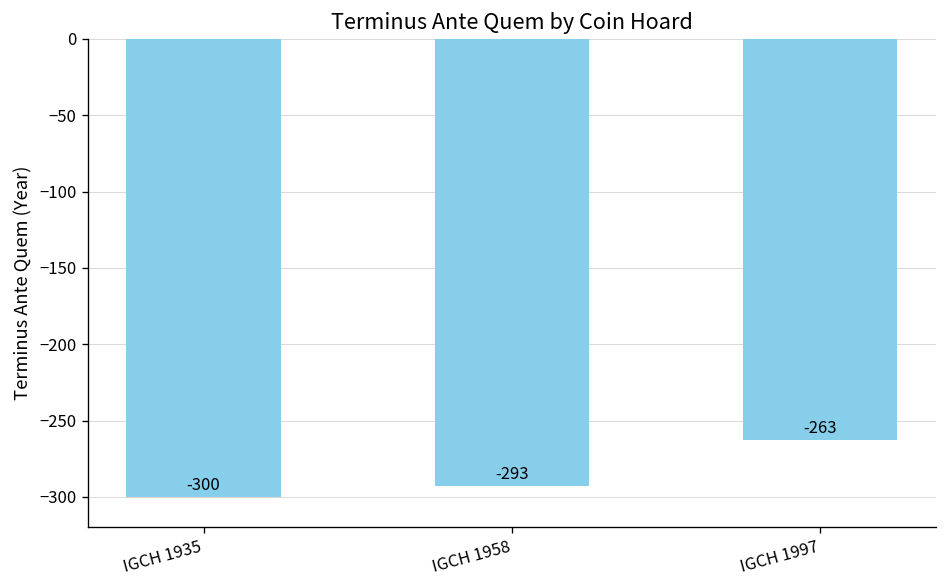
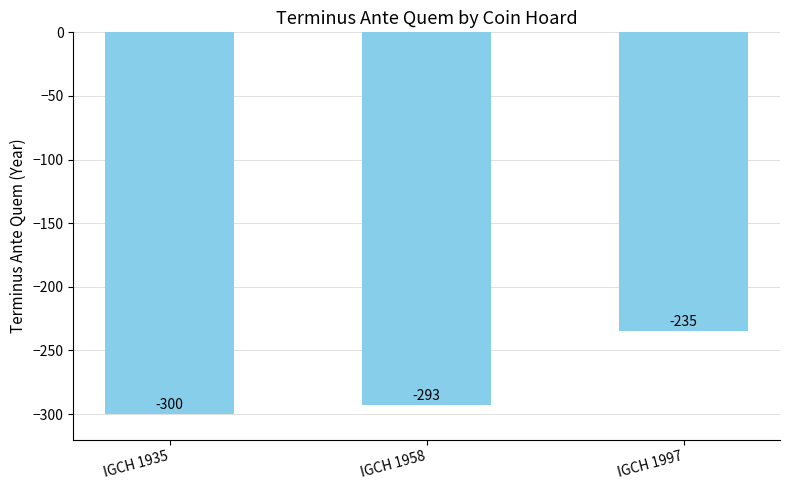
  {
    "IGCH 1935": -300,
    "IGCH 1958": -293,
-   "IGCH 1997": -263
+   "IGCH 1997": -235
  }
